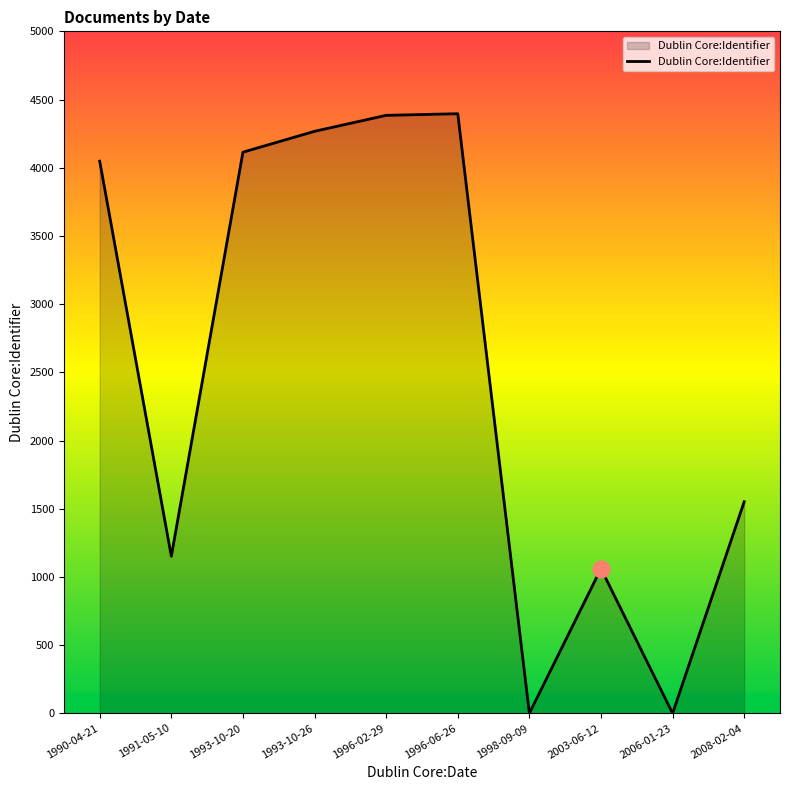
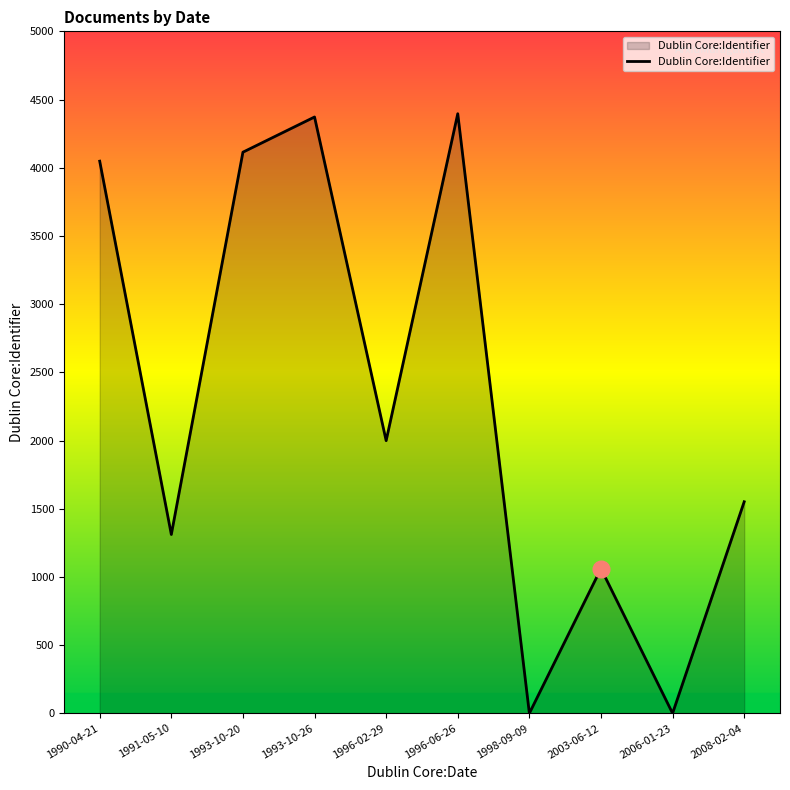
  {
    "Dublin Core:Identifier": {
      "1990-04-21": 4050,
-     "1991-05-10": 1150,
+     "1991-05-10": 1310,
      "1993-10-20": 4110,
-     "1993-10-26": 4270,
-     "1996-02-29": 4380,
+     "1993-10-26": 4370,
+     "1996-02-29": 2000,
      "1996-06-26": 4400,
      "2008-02-04": 1550
    }
  }
